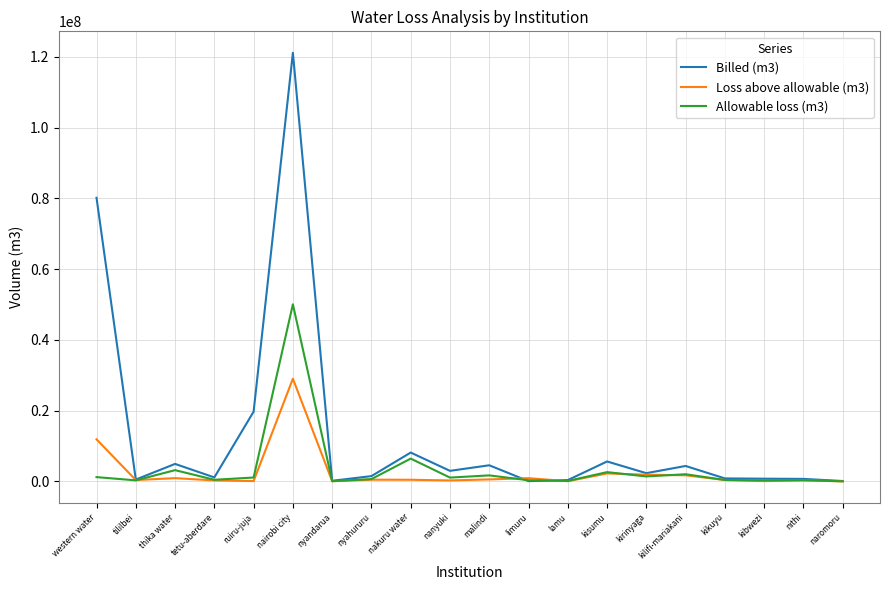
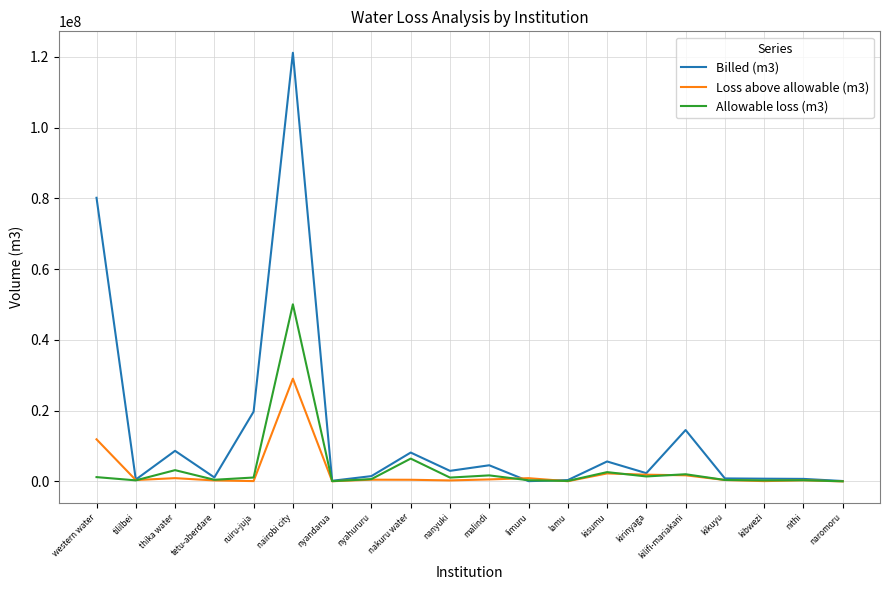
  {
    "Billed (m3)": {
      "western water": 80000000,
-     "thika water": 5000000,
+     "thika water": 9000000,
      "ruiru-juja": 20000000,
      "nairobi city": 121000000,
      "nyahururu": 2000000,
      "nakuru water": 8000000,
      "nanyuki": 3000000,
      "malindi": 5000000,
      "kisumu": 6000000,
-     "kilifi-mariakani": 4000000
+     "kilifi-mariakani": 15000000
    },
    "Loss above allowable (m3)": {
      "western water": 12000000,
      "thika water": 1000000,
      "ruiru-juja": 0,
      "nairobi city": 29000000,
      "nakuru water": 0,
      "nanyuki": 0,
      "malindi": 1000000
    },
    "Allowable loss (m3)": {
      "western water": 1000000,
      "thika water": 3000000,
      "ruiru-juja": 1000000,
      "nairobi city": 50000000,
      "nakuru water": 6000000,
      "nanyuki": 1000000,
      "malindi": 2000000
    }
  }
